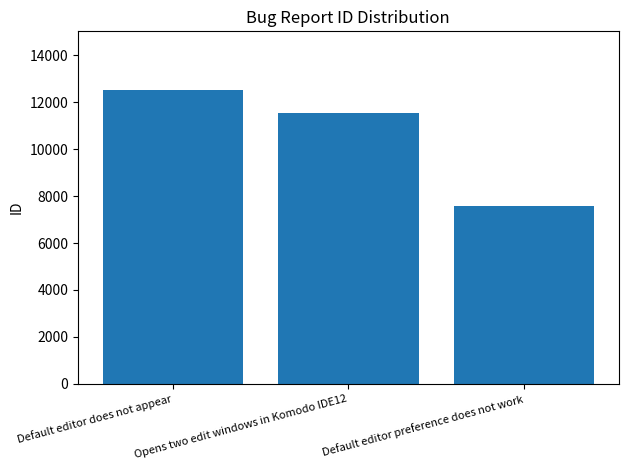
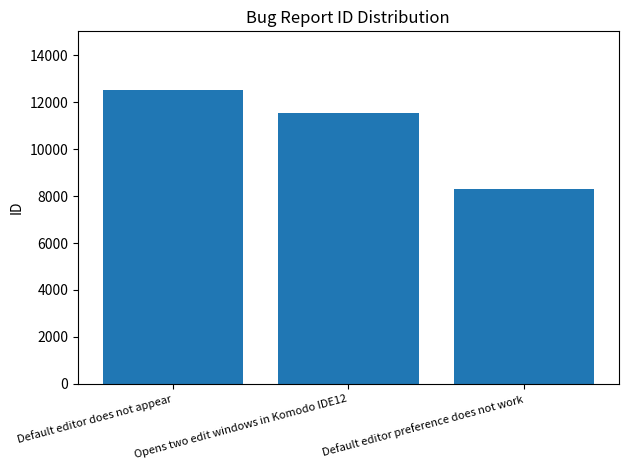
  {
    "Default editor does not appear": 12500,
    "Opens two edit windows in Komodo IDE12": 11600,
-   "Default editor preference does not work": 7600
+   "Default editor preference does not work": 8300
  }
